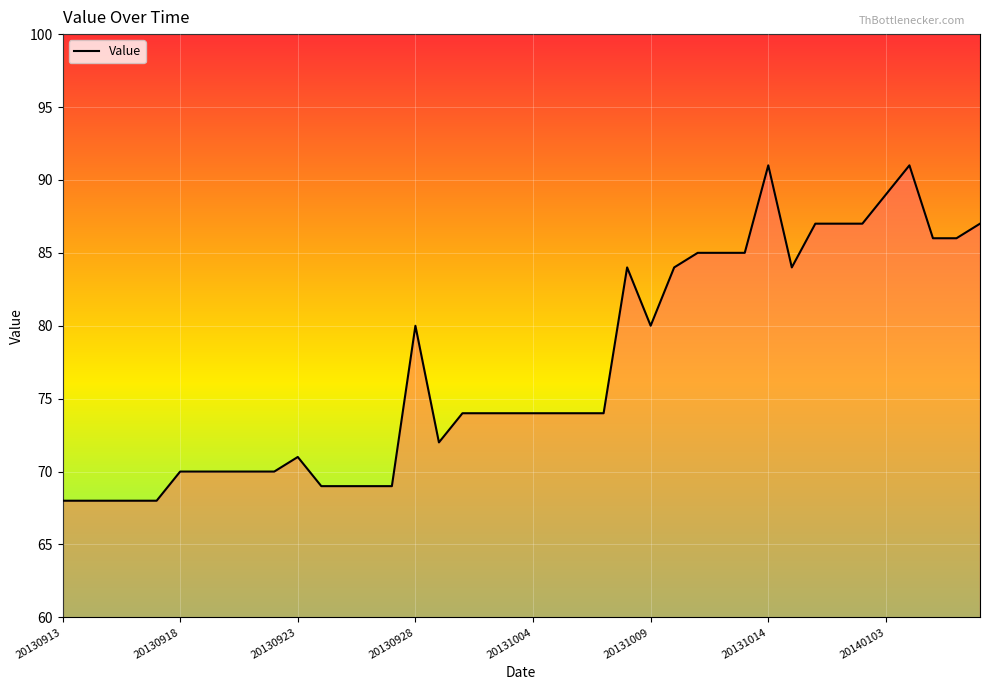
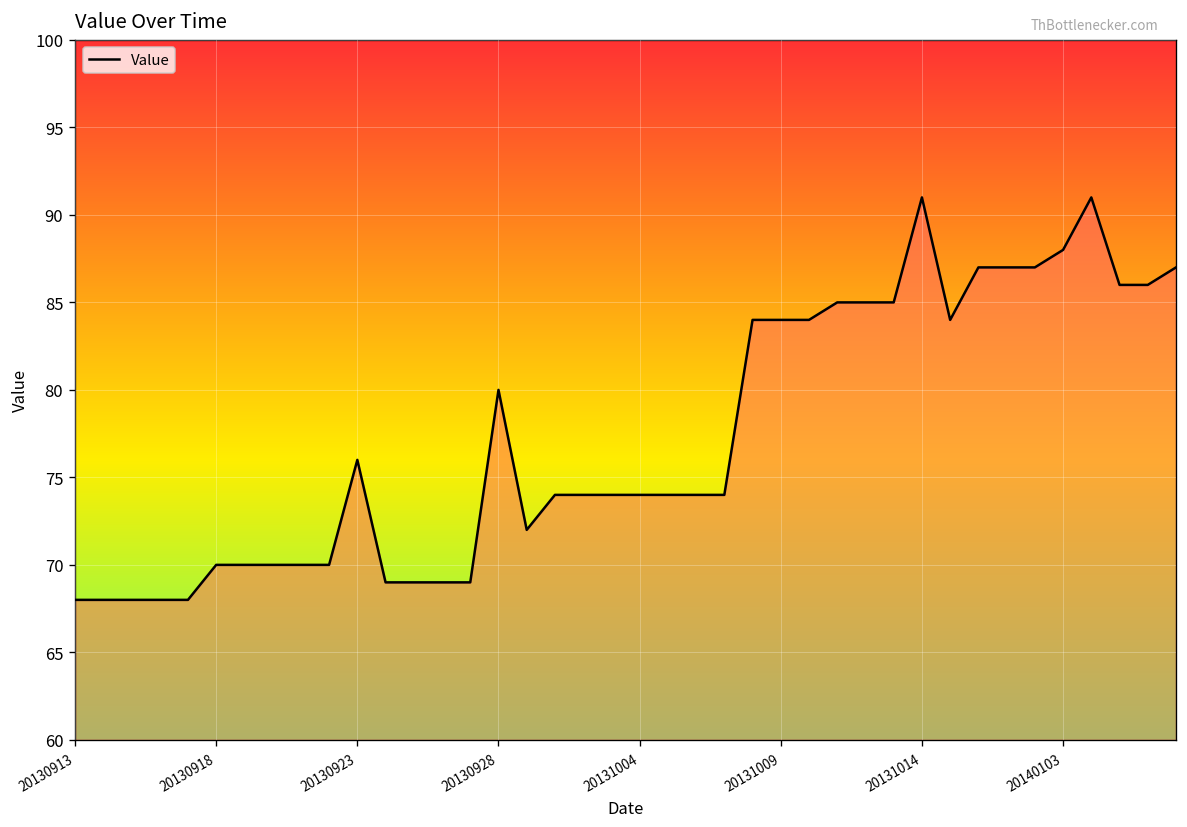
  {
    "20130913": 68,
    "20130918": 70,
-   "20130923": 71,
+   "20130923": 76,
    "20130928": 80,
    "20131004": 74,
-   "20131009": 80,
+   "20131009": 84,
    "20131014": 91,
-   "20140103": 89
+   "20140103": 88
  }
